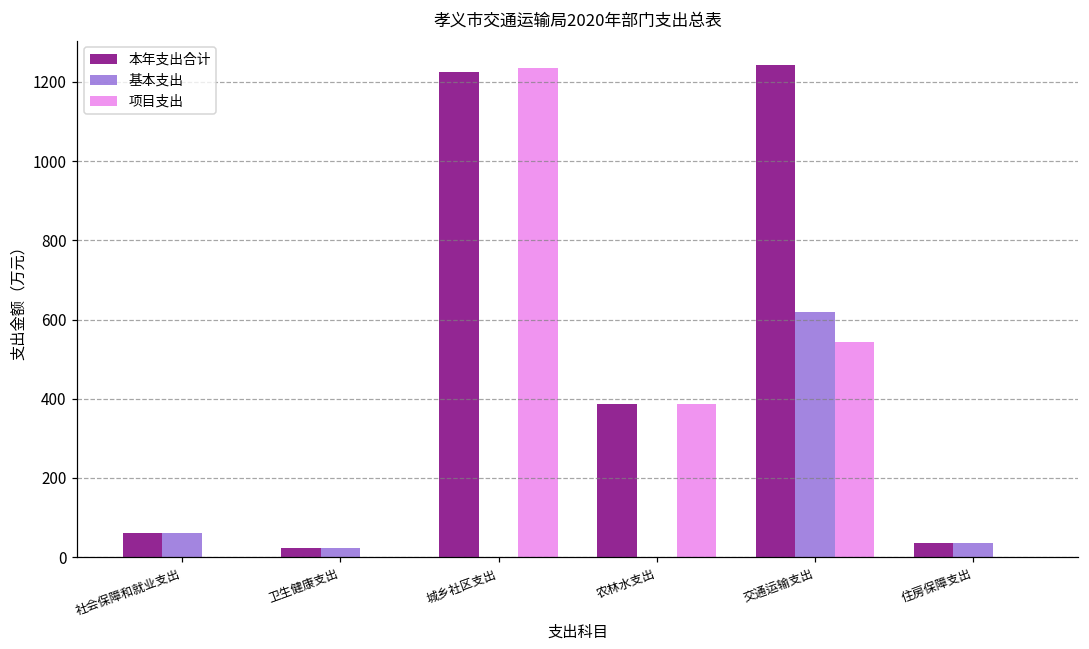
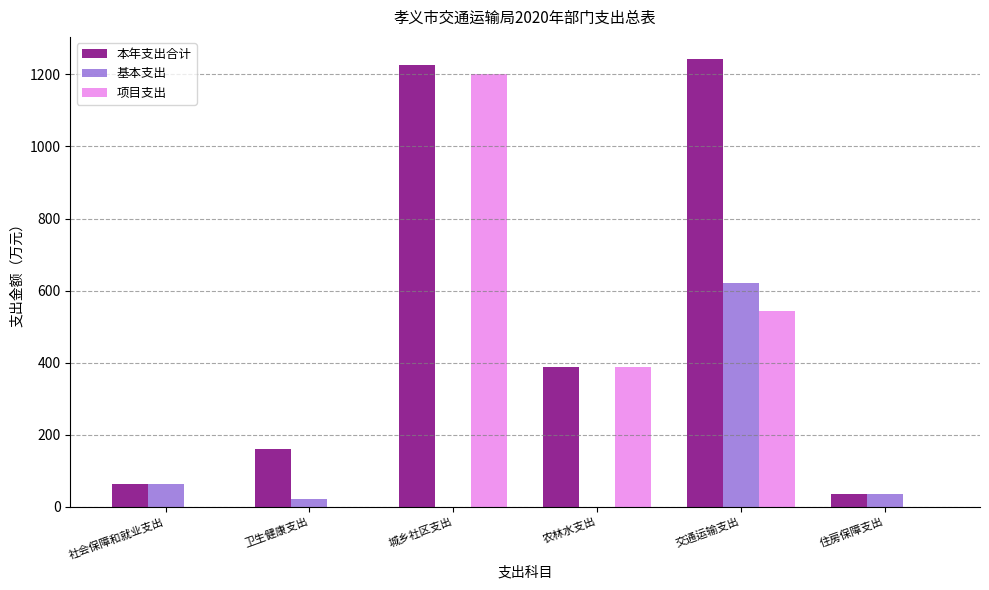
  {
    "本年支出合计": {
      "社会保障和就业支出": 60,
-     "卫生健康支出": 20,
+     "卫生健康支出": 160,
      "城乡社区支出": 1230,
      "农林水支出": 390,
      "交通运输支出": 1240,
      "住房保障支出": 40
    },
    "基本支出": {
      "社会保障和就业支出": 60,
      "卫生健康支出": 20,
      "城乡社区支出": 0,
      "农林水支出": 0,
      "交通运输支出": 620,
      "住房保障支出": 40
    },
    "项目支出": {
      "社会保障和就业支出": 0,
      "卫生健康支出": 0,
-     "城乡社区支出": 1230,
+     "城乡社区支出": 1200,
      "农林水支出": 390,
      "交通运输支出": 540,
      "住房保障支出": 0
    }
  }
